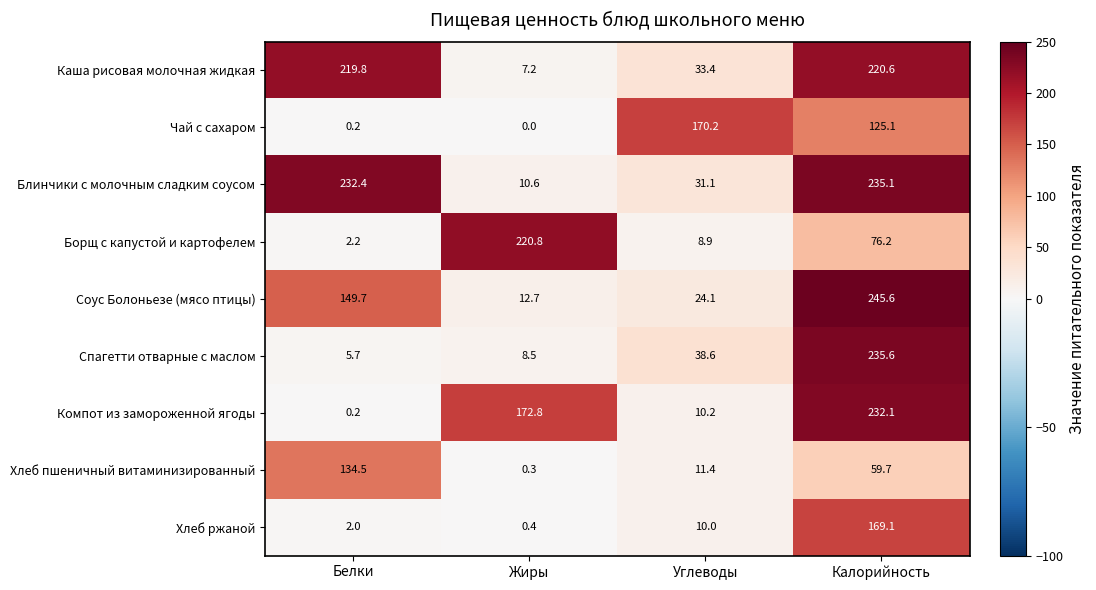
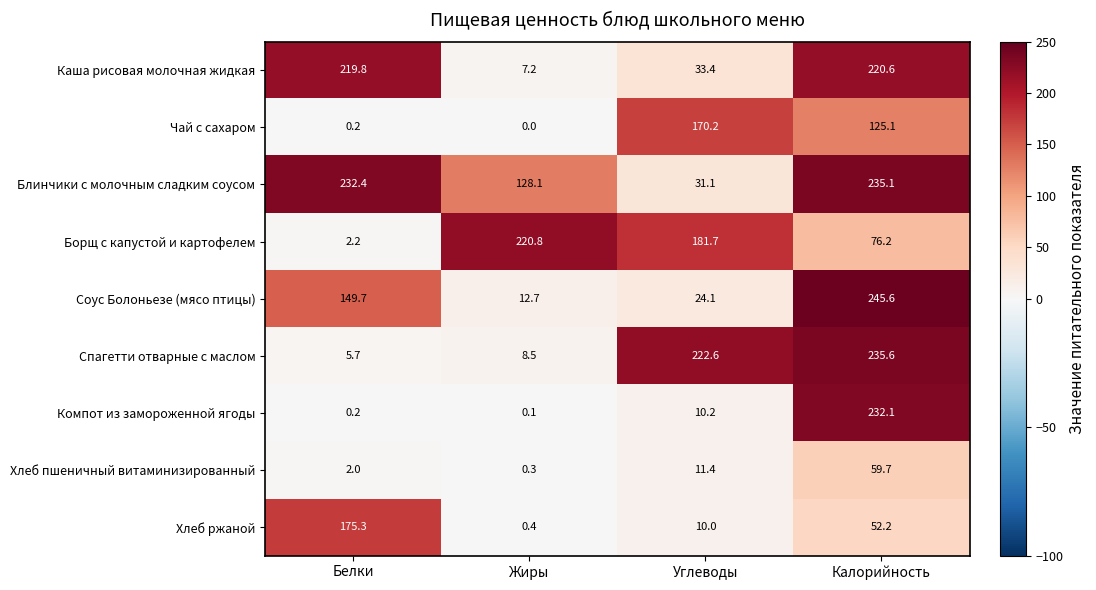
  {
    "Каша рисовая молочная жидкая": {
      "Белки": 219.8,
      "Жиры": 7.2,
      "Углеводы": 33.4,
      "Калорийность": 220.6
    },
    "Чай с сахаром": {
      "Белки": 0.2,
      "Жиры": 0.0,
      "Углеводы": 170.2,
      "Калорийность": 125.1
    },
    "Блинчики с молочным сладким соусом": {
      "Белки": 232.4,
-     "Жиры": 10.6,
+     "Жиры": 128.1,
      "Углеводы": 31.1,
      "Калорийность": 235.1
    },
    "Борщ с капустой и картофелем": {
      "Белки": 2.2,
      "Жиры": 220.8,
-     "Углеводы": 8.9,
+     "Углеводы": 181.7,
      "Калорийность": 76.2
    },
    "Соус Болоньезе (мясо птицы)": {
      "Белки": 149.7,
      "Жиры": 12.7,
      "Углеводы": 24.1,
      "Калорийность": 245.6
    },
    "Спагетти отварные с маслом": {
      "Белки": 5.7,
      "Жиры": 8.5,
-     "Углеводы": 38.6,
+     "Углеводы": 222.6,
      "Калорийность": 235.6
    },
    "Компот из замороженной ягоды": {
      "Белки": 0.2,
-     "Жиры": 172.8,
+     "Жиры": 0.1,
      "Углеводы": 10.2,
      "Калорийность": 232.1
    },
    "Хлеб пшеничный витаминизированный": {
-     "Белки": 134.5,
+     "Белки": 2.0,
      "Жиры": 0.3,
      "Углеводы": 11.4,
      "Калорийность": 59.7
    },
    "Хлеб ржаной": {
-     "Белки": 2.0,
+     "Белки": 175.3,
      "Жиры": 0.4,
      "Углеводы": 10.0,
-     "Калорийность": 169.1
+     "Калорийность": 52.2
    }
  }
